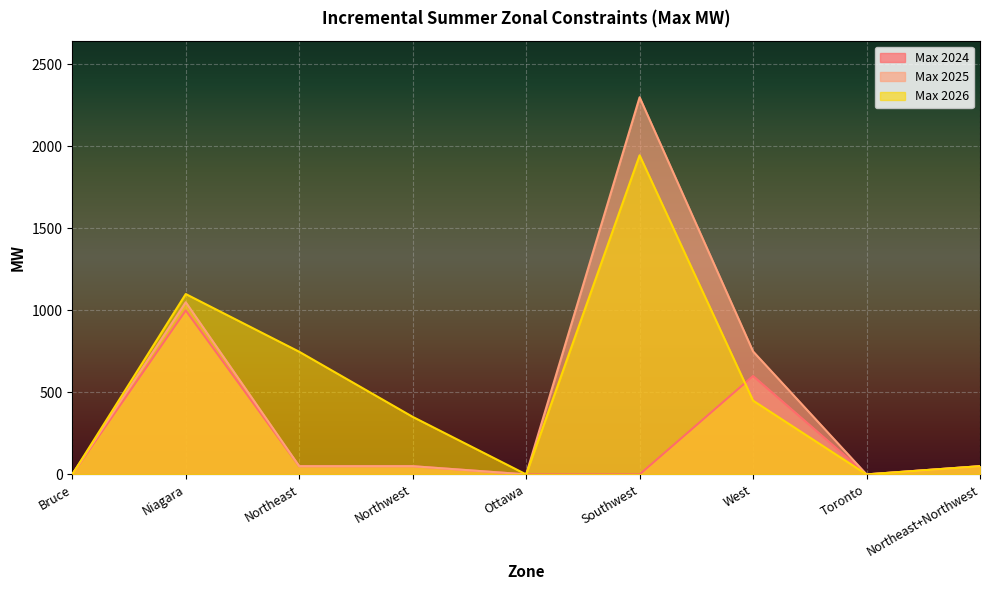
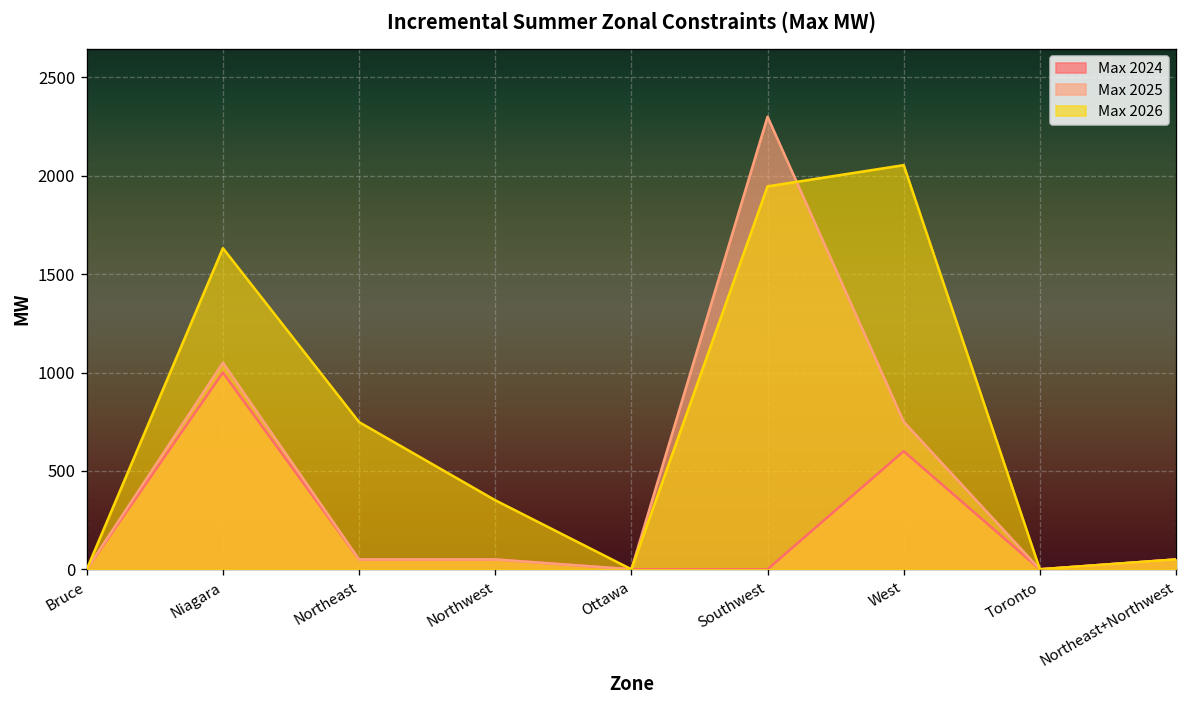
  {
    "Max 2026": {
-     "Niagara": 1100,
+     "Niagara": 1630,
      "Northeast": 750,
      "Northwest": 350,
      "Southwest": 1950,
-     "West": 450
+     "West": 2050
    }
  }
